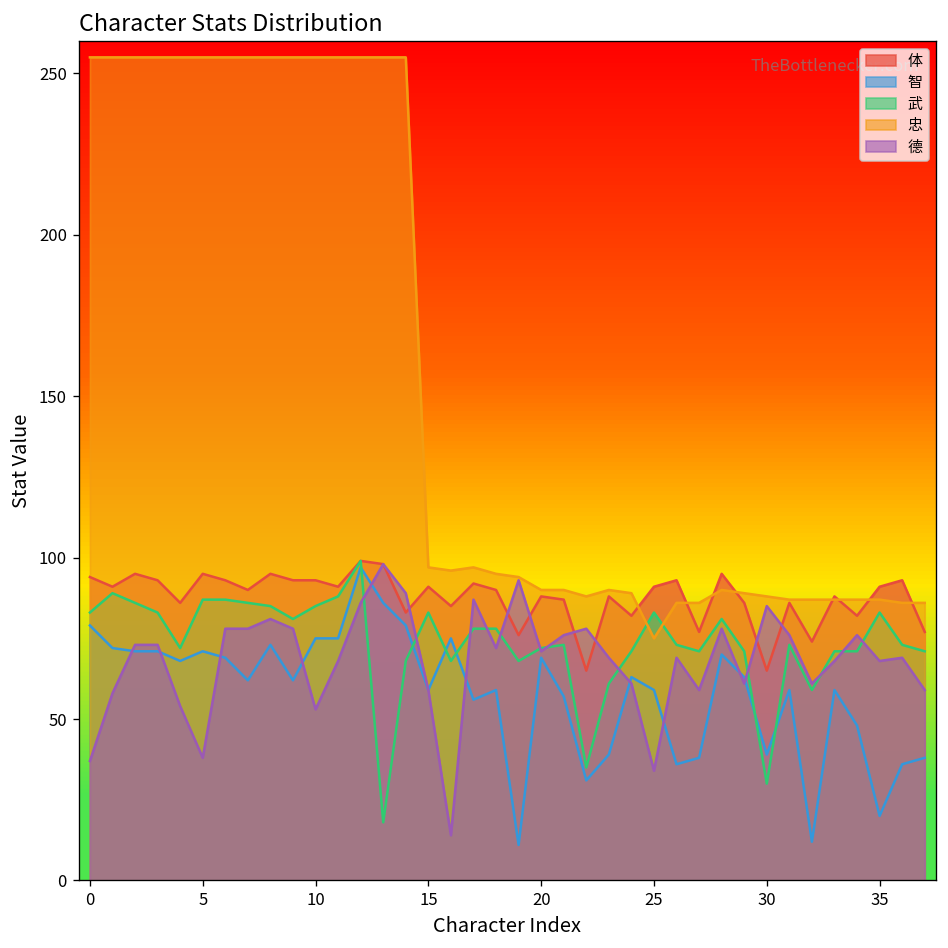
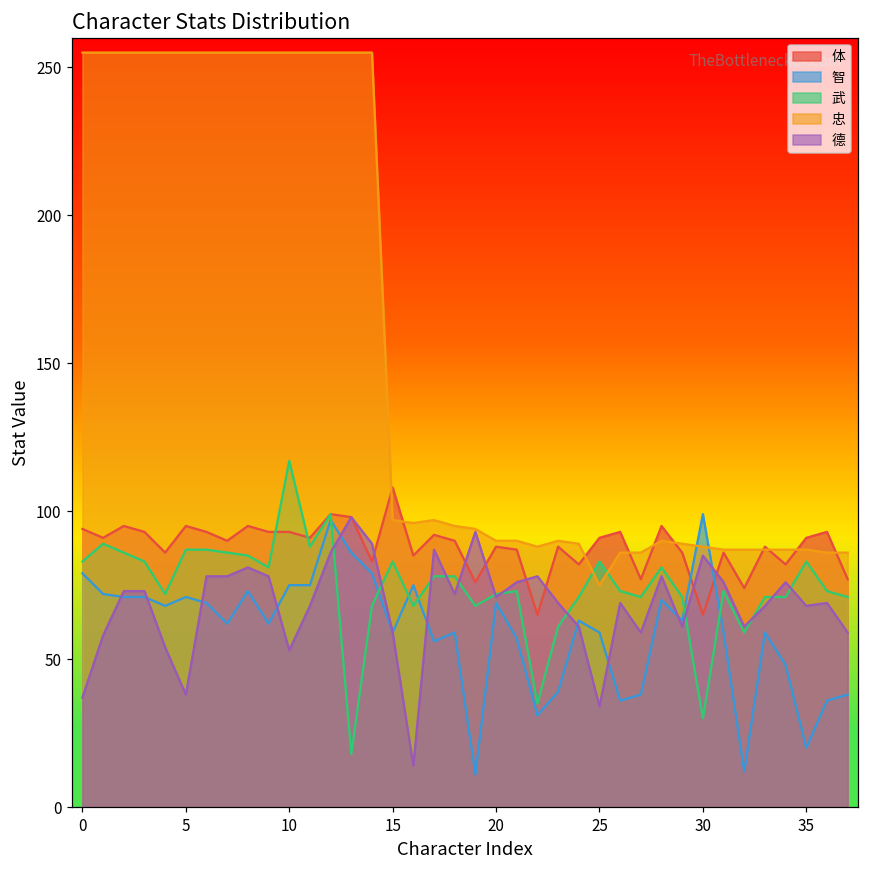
  {
    "体": {
      "0": 94,
      "5": 95,
      "10": 93,
-     "15": 91,
+     "15": 108,
      "20": 88,
      "25": 91,
      "30": 65,
      "35": 91
    },
    "智": {
      "0": 79,
      "5": 71,
      "10": 75,
      "20": 69,
      "25": 59,
-     "30": 39,
+     "30": 99,
      "35": 20
    },
    "武": {
      "0": 83,
      "5": 87,
-     "10": 85,
+     "10": 117,
      "15": 83,
      "20": 72,
      "25": 83,
      "30": 30,
      "35": 83
    },
    "忠": {
      "0": 255,
      "5": 255,
      "10": 255,
      "15": 97,
      "20": 90,
      "25": 75,
      "30": 88,
      "35": 87
    },
    "德": {
      "0": 37,
      "5": 38,
      "10": 53,
      "20": 71,
      "25": 34,
      "30": 85,
      "35": 68
    }
  }
